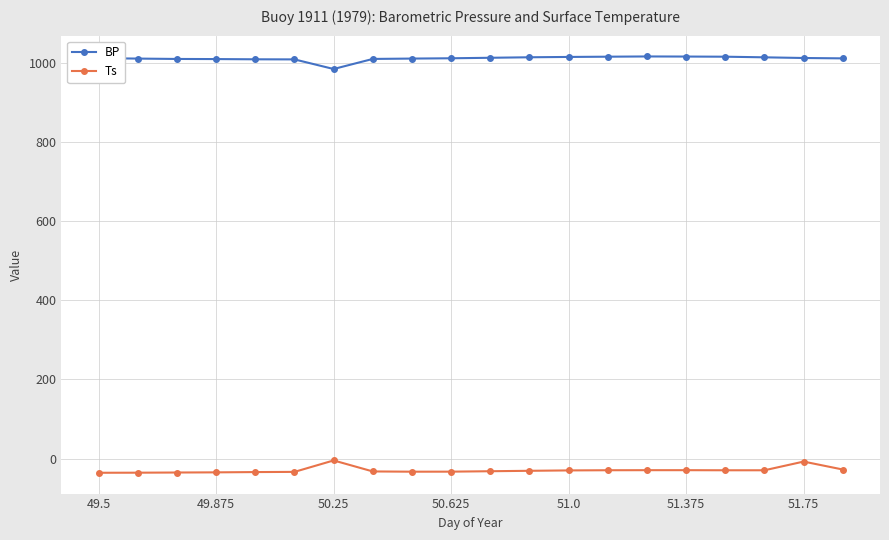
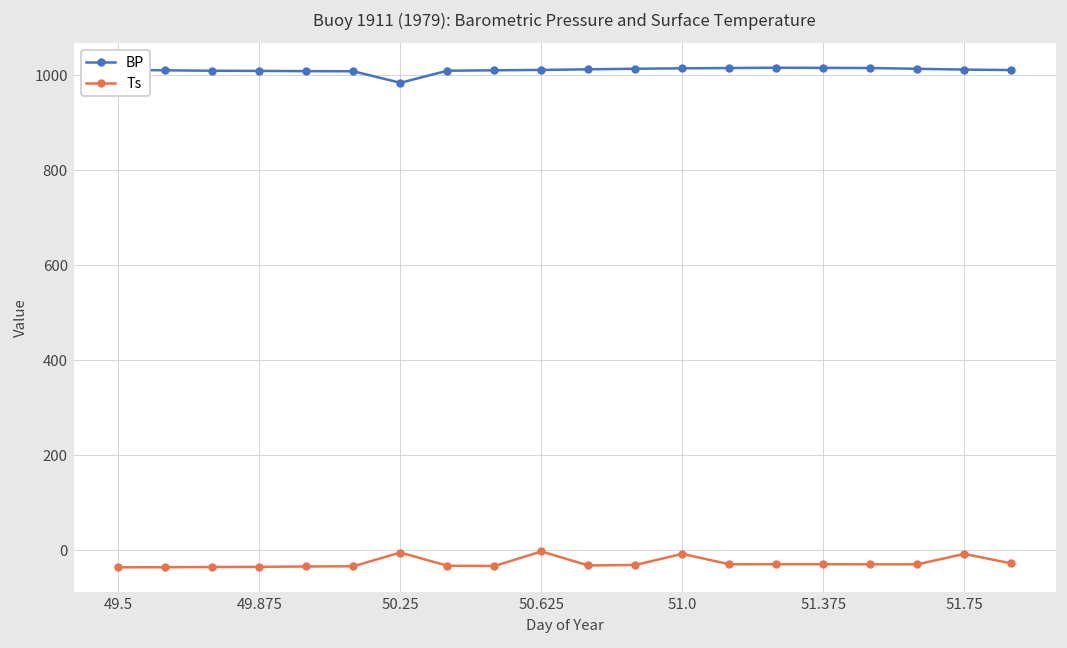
  {
    "BP": {
      "49.875": 1010,
      "50.25": 980,
      "50.625": 1010,
      "51.0": 1010,
      "51.375": 1020,
      "51.75": 1010
    },
    "Ts": {
      "49.5": -40,
      "49.875": -30,
      "50.25": 0,
-     "50.625": -30,
-     "51.0": -30,
+     "50.625": 0,
+     "51.0": -10,
      "51.375": -30,
      "51.75": -10
    }
  }
